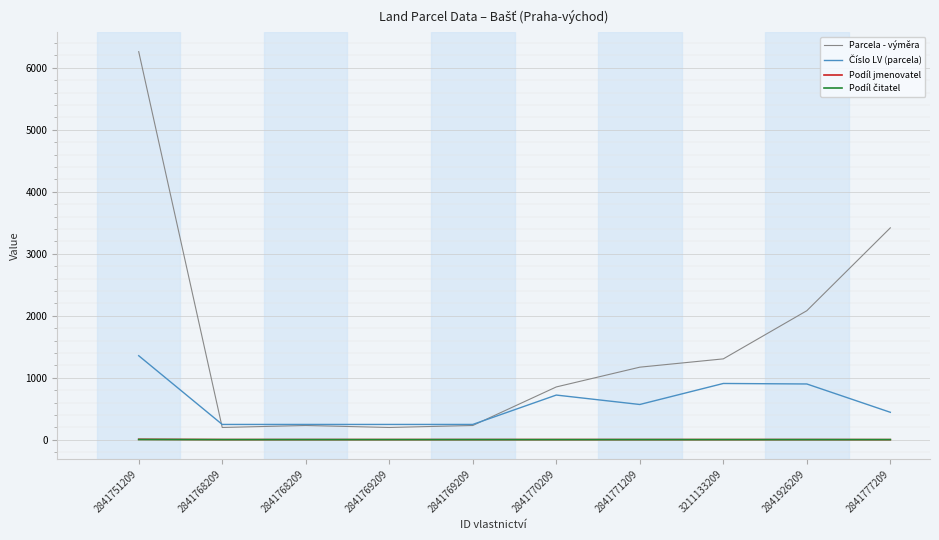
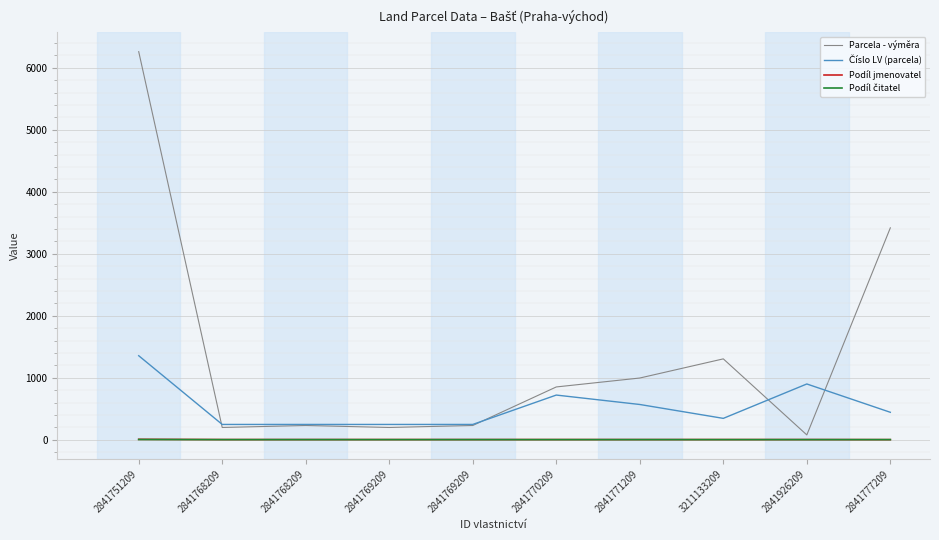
  {
    "Parcela - výměra": {
      "2841751209": 6300,
      "2841770209": 900,
-     "2841771209": 1200,
+     "2841771209": 1000,
      "3211133209": 1300,
-     "2841926209": 2100,
+     "2841926209": 100,
      "2841777209": 3400
    },
    "Číslo LV (parcela)": {
      "2841751209": 1400,
      "2841770209": 700,
      "2841771209": 600,
-     "3211133209": 900,
+     "3211133209": 300,
      "2841926209": 900,
      "2841777209": 400
    }
  }
